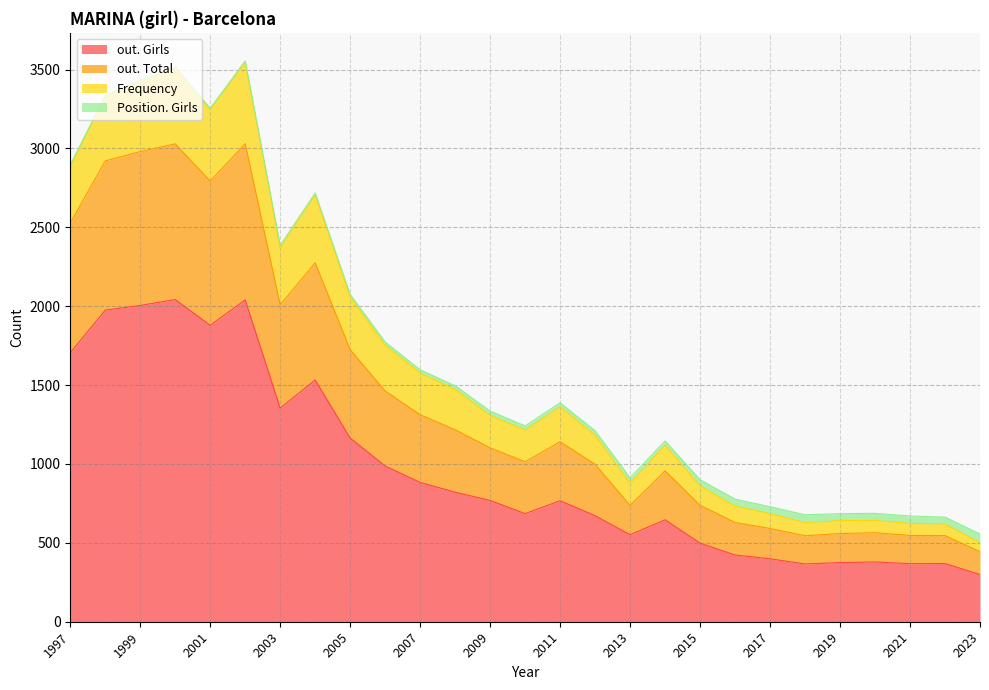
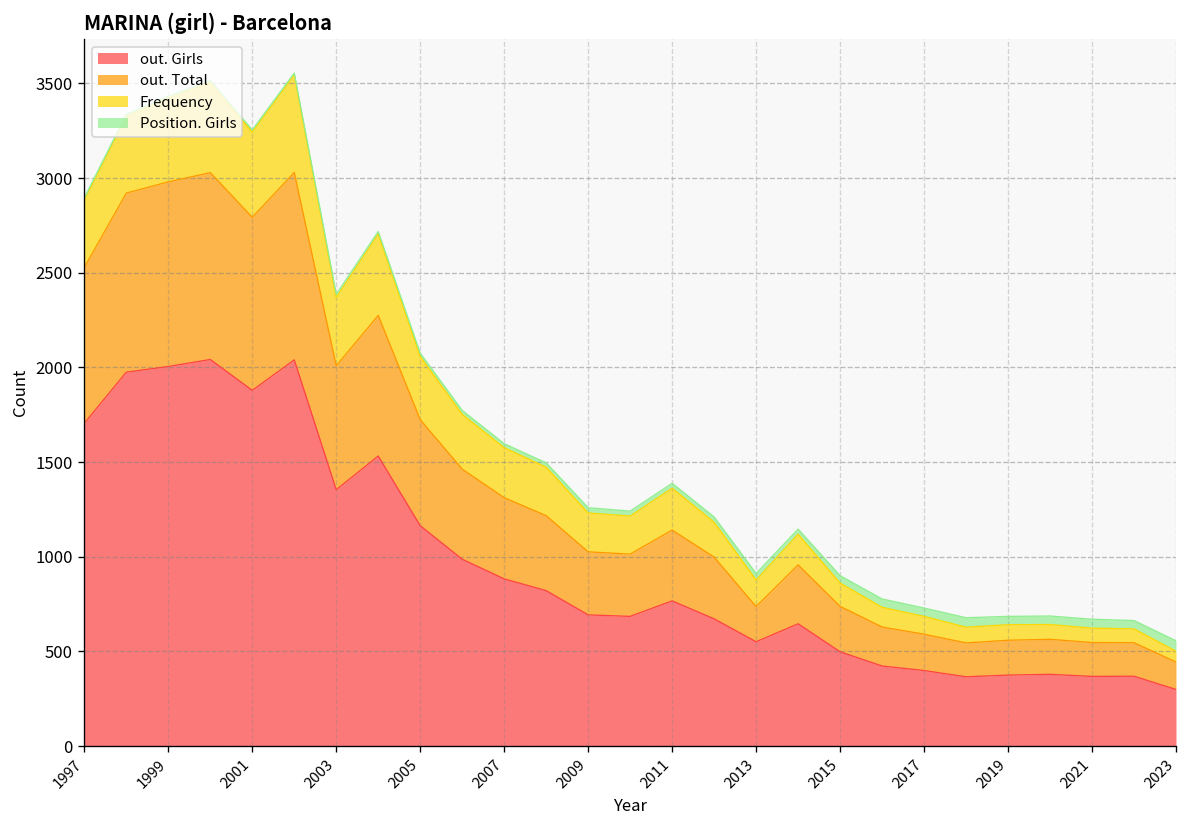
  {
    "out. Girls": {
      "1997": 1710,
      "1999": 2010,
      "2001": 1880,
      "2003": 1350,
      "2005": 1160,
      "2007": 880,
-     "2009": 770,
+     "2009": 690,
      "2011": 770,
      "2013": 550,
      "2015": 500,
      "2017": 400,
      "2019": 380,
      "2021": 370,
      "2023": 300
    },
    "out. Total": {
      "1997": 820,
      "1999": 980,
      "2001": 910,
      "2003": 660,
      "2005": 560,
      "2007": 430,
      "2009": 330,
      "2011": 370,
      "2013": 190,
      "2015": 240,
      "2017": 190,
      "2019": 180,
      "2021": 180,
      "2023": 150
    },
    "Frequency": {
      "2005": 330,
      "2007": 260,
      "2009": 210,
      "2011": 220,
      "2013": 140,
      "2015": 120,
      "2017": 90,
      "2019": 80,
      "2021": 80,
      "2023": 60
    },
    "Position. Girls": {
      "2005": 20,
      "2007": 20,
      "2009": 30,
      "2011": 30,
      "2013": 40,
      "2015": 40,
      "2017": 40,
      "2019": 40,
      "2021": 50,
      "2023": 60
    }
  }
